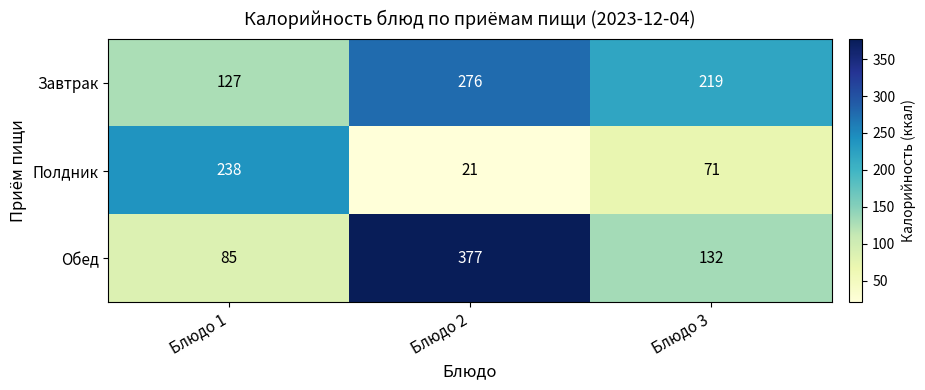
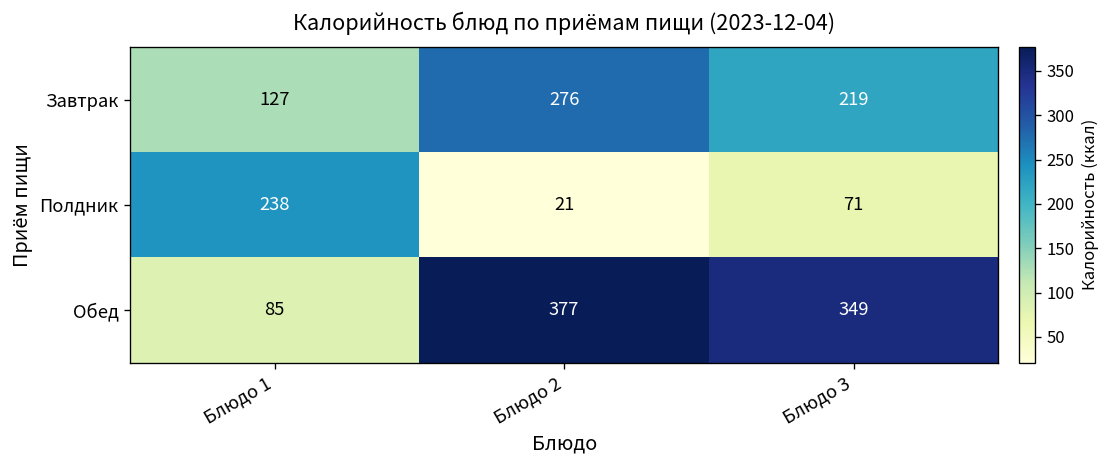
  {
    "Завтрак": {
      "Блюдо 1": 127,
      "Блюдо 2": 276,
      "Блюдо 3": 219
    },
    "Полдник": {
      "Блюдо 1": 238,
      "Блюдо 2": 21,
      "Блюдо 3": 71
    },
    "Обед": {
      "Блюдо 1": 85,
      "Блюдо 2": 377,
-     "Блюдо 3": 132
+     "Блюдо 3": 349
    }
  }
